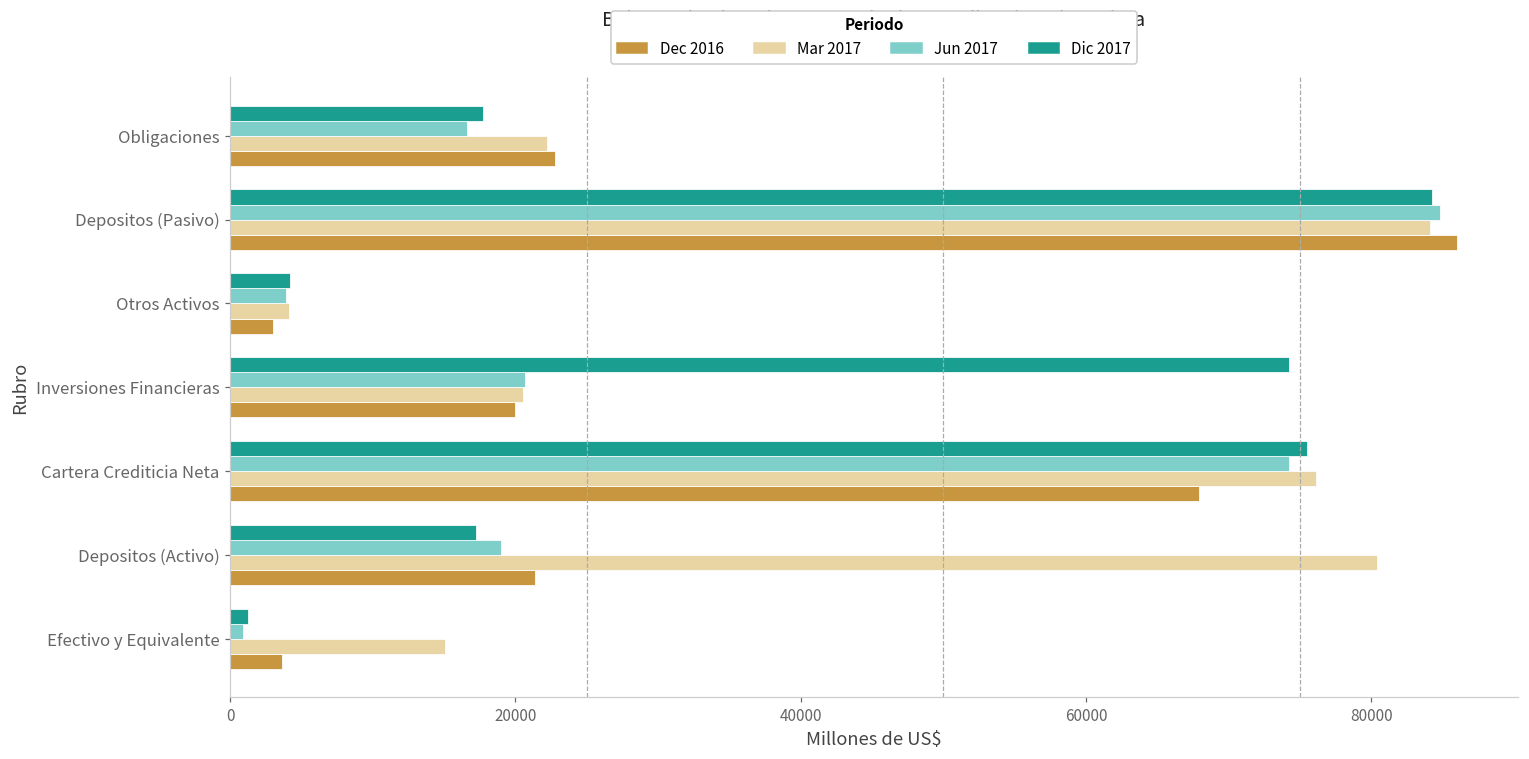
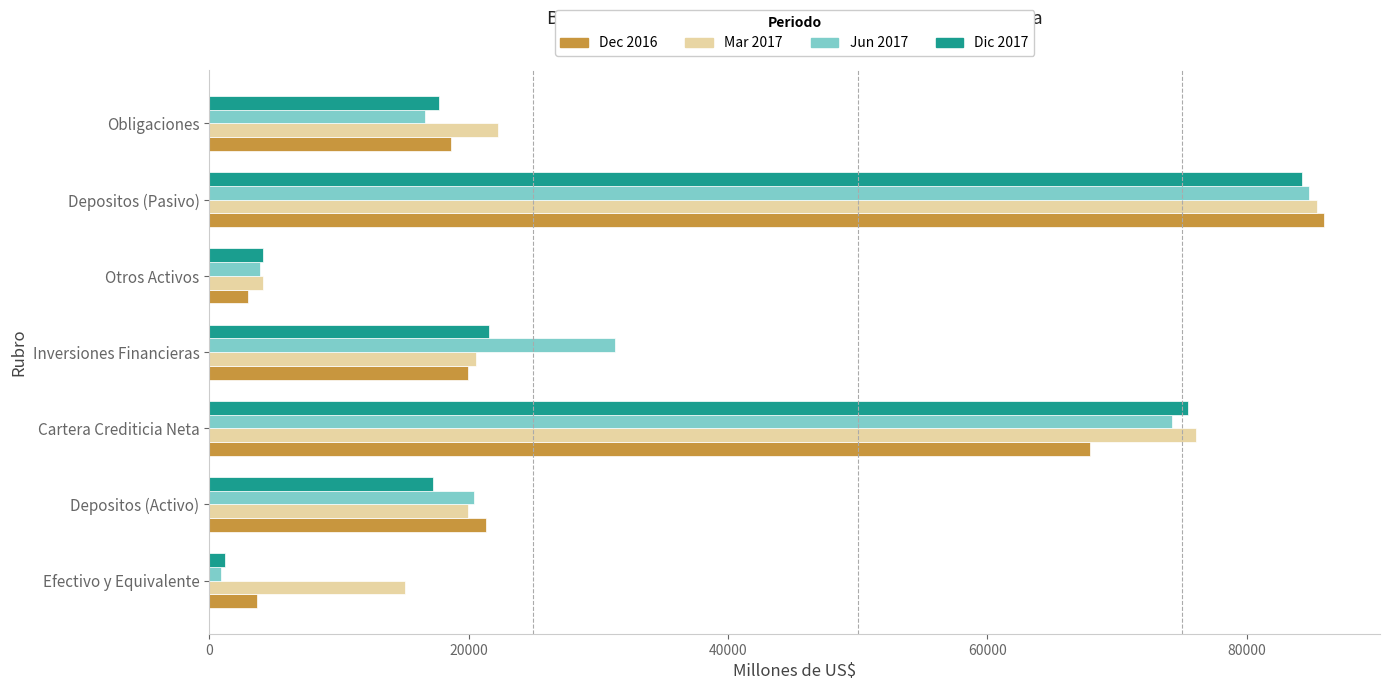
  {
    "Dec 2016": {
-     "Obligaciones": 22800,
+     "Obligaciones": 18600,
      "Depositos (Pasivo)": 86000,
      "Otros Activos": 3000,
      "Inversiones Financieras": 19900,
      "Cartera Crediticia Neta": 67900,
      "Depositos (Activo)": 21400,
      "Efectivo y Equivalente": 3700
    },
    "Mar 2017": {
      "Obligaciones": 22300,
-     "Depositos (Pasivo)": 84100,
+     "Depositos (Pasivo)": 85500,
      "Otros Activos": 4100,
      "Inversiones Financieras": 20600,
      "Cartera Crediticia Neta": 76100,
-     "Depositos (Activo)": 80400,
+     "Depositos (Activo)": 19900,
      "Efectivo y Equivalente": 15100
    },
    "Jun 2017": {
      "Obligaciones": 16600,
      "Depositos (Pasivo)": 84800,
      "Otros Activos": 3900,
-     "Inversiones Financieras": 20700,
+     "Inversiones Financieras": 31300,
      "Cartera Crediticia Neta": 74200,
-     "Depositos (Activo)": 19000,
+     "Depositos (Activo)": 20400,
      "Efectivo y Equivalente": 900
    },
    "Dic 2017": {
      "Obligaciones": 17700,
      "Depositos (Pasivo)": 84300,
      "Otros Activos": 4200,
-     "Inversiones Financieras": 74200,
+     "Inversiones Financieras": 21600,
      "Cartera Crediticia Neta": 75500,
      "Depositos (Activo)": 17200,
      "Efectivo y Equivalente": 1200
    }
  }
